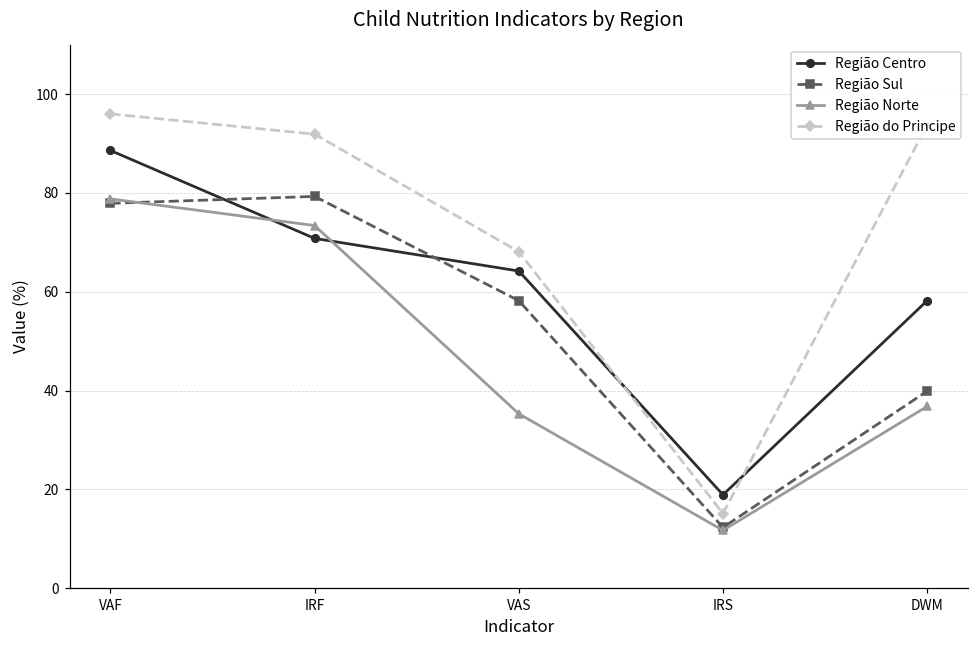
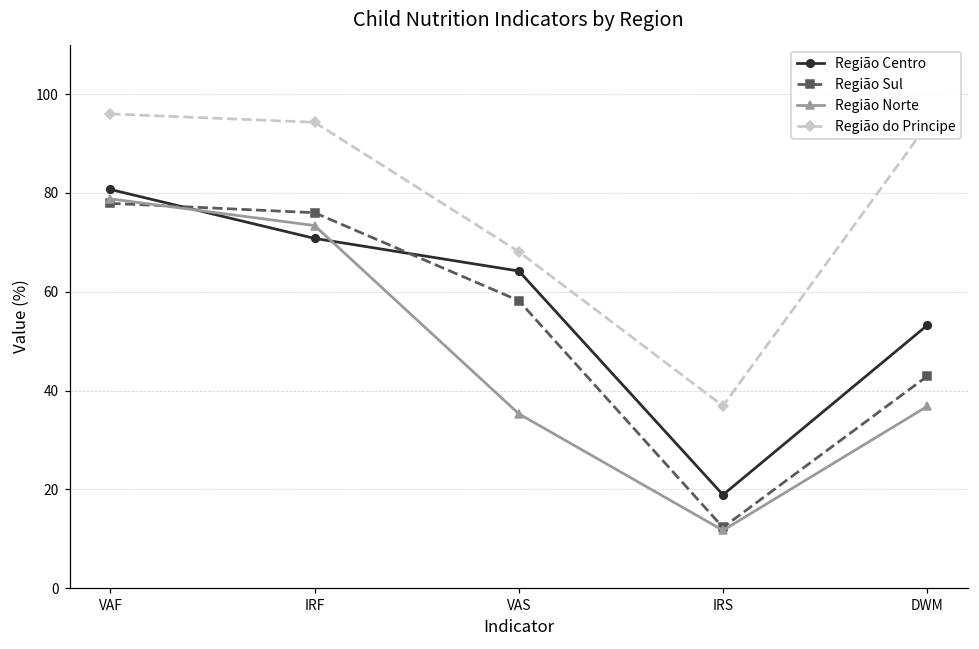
  {
    "Região Centro": {
-     "VAF": 89,
+     "VAF": 81,
      "IRF": 71,
      "VAS": 64,
      "IRS": 19,
-     "DWM": 58
+     "DWM": 53
    },
    "Região Sul": {
      "VAF": 78,
-     "IRF": 79,
+     "IRF": 76,
      "VAS": 58,
      "IRS": 12,
-     "DWM": 40
+     "DWM": 43
    },
    "Região Norte": {
      "VAF": 79,
      "IRF": 73,
      "VAS": 35,
      "IRS": 12,
      "DWM": 37
    },
    "Região do Principe": {
      "VAF": 96,
-     "IRF": 92,
+     "IRF": 94,
      "VAS": 68,
-     "IRS": 15
+     "IRS": 37
    }
  }
